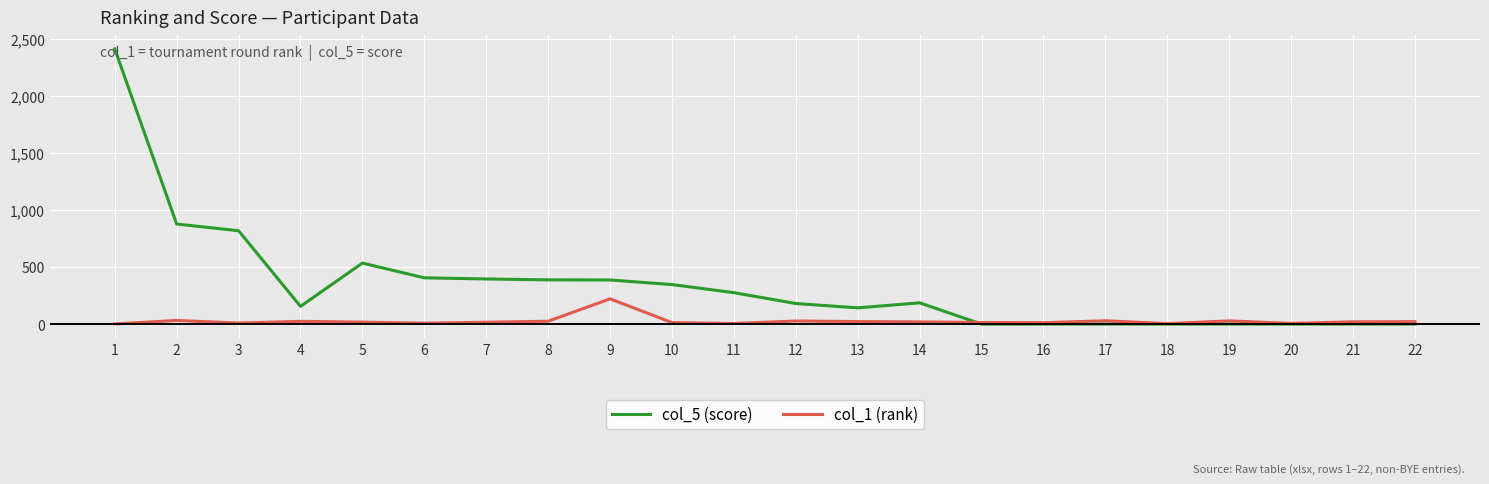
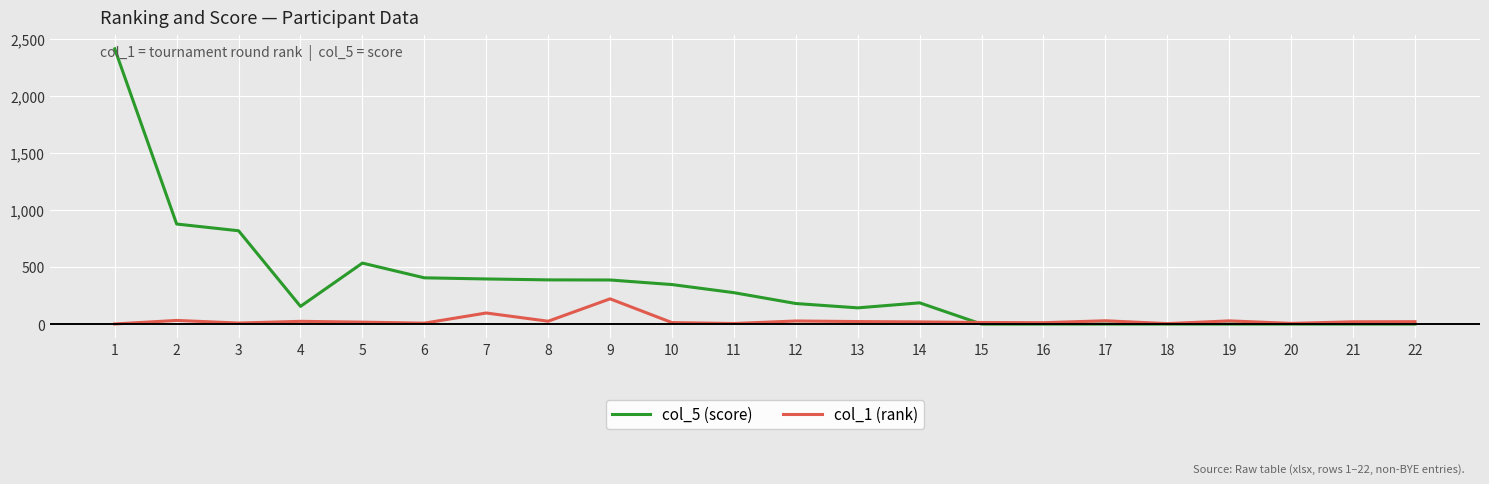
  {
    "col_5 (score)": {
      "1": "2,410",
      "2": "880",
      "3": "820",
      "4": "160",
      "5": "530",
      "6": "410",
      "7": "400",
      "8": "390",
      "9": "390",
      "10": "350",
      "11": "280",
      "12": "180",
      "13": "140",
      "14": "190",
      "17": "0",
      "19": "0"
    },
    "col_1 (rank)": {
      "1": "0",
      "2": "30",
      "3": "10",
      "4": "20",
      "5": "20",
      "6": "10",
-     "7": "20",
+     "7": "100",
      "8": "30",
      "9": "220",
      "10": "10",
      "11": "10",
      "12": "30",
      "13": "20",
      "14": "20",
      "17": "30",
      "19": "30"
    }
  }
